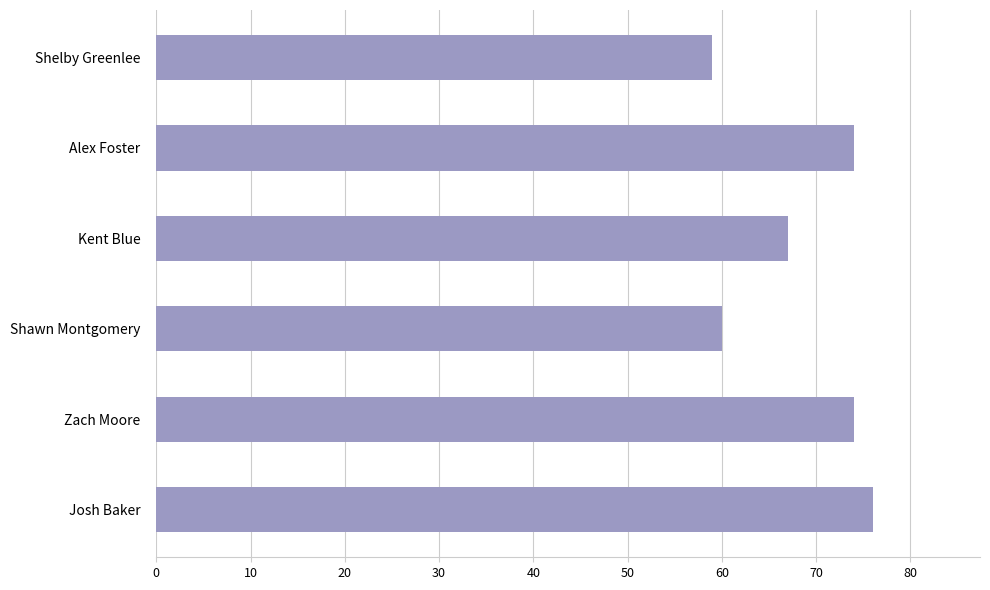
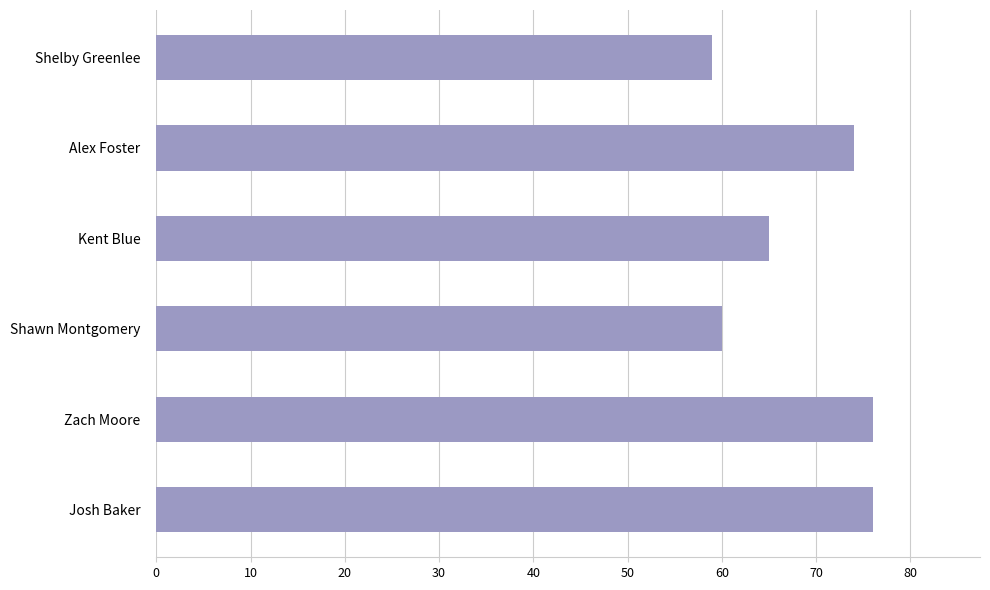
  {
    "Shelby Greenlee": 59,
    "Alex Foster": 74,
-   "Kent Blue": 67,
+   "Kent Blue": 65,
    "Shawn Montgomery": 60,
-   "Zach Moore": 74,
+   "Zach Moore": 76,
    "Josh Baker": 76
  }
